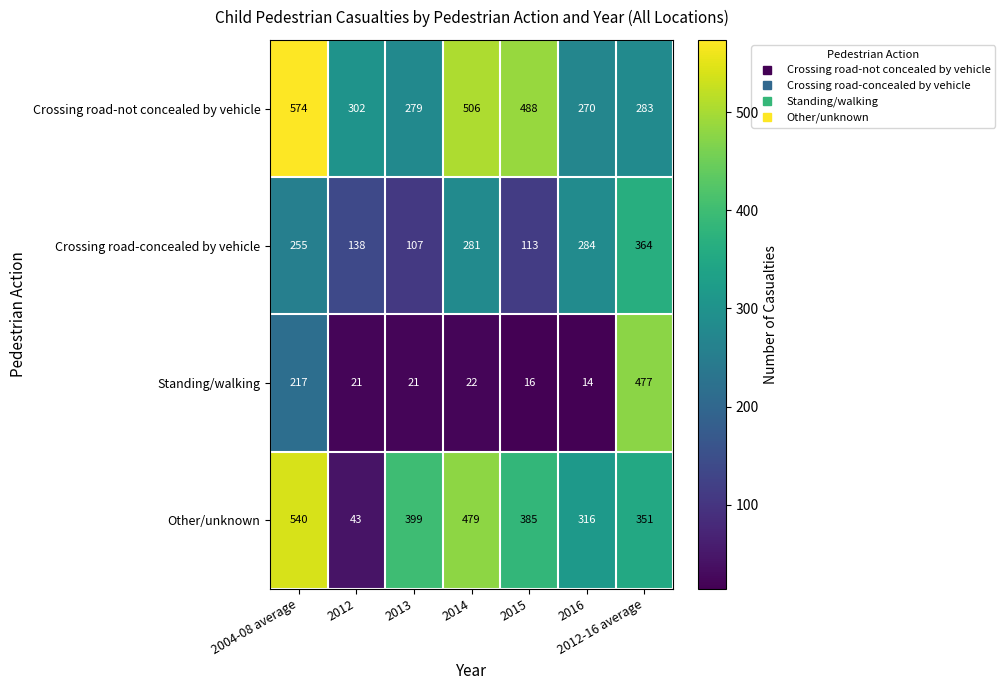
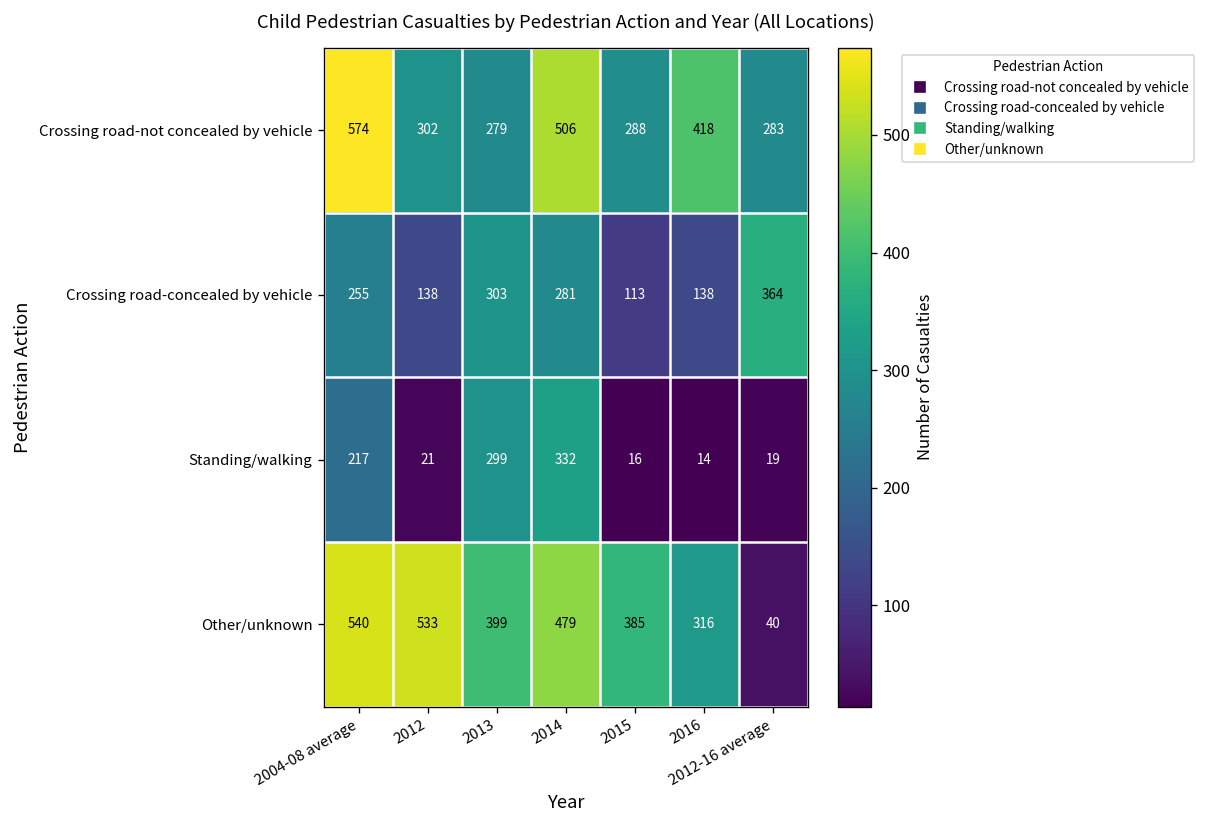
  {
    "Crossing road-not concealed by vehicle": {
      "2004-08 average": 574,
      "2012": 302,
      "2013": 279,
      "2014": 506,
-     "2015": 488,
-     "2016": 270,
+     "2015": 288,
+     "2016": 418,
      "2012-16 average": 283
    },
    "Crossing road-concealed by vehicle": {
      "2004-08 average": 255,
      "2012": 138,
-     "2013": 107,
+     "2013": 303,
      "2014": 281,
      "2015": 113,
-     "2016": 284,
+     "2016": 138,
      "2012-16 average": 364
    },
    "Standing/walking": {
      "2004-08 average": 217,
      "2012": 21,
-     "2013": 21,
-     "2014": 22,
+     "2013": 299,
+     "2014": 332,
      "2015": 16,
      "2016": 14,
-     "2012-16 average": 477
+     "2012-16 average": 19
    },
    "Other/unknown": {
      "2004-08 average": 540,
-     "2012": 43,
+     "2012": 533,
      "2013": 399,
      "2014": 479,
      "2015": 385,
      "2016": 316,
-     "2012-16 average": 351
+     "2012-16 average": 40
    }
  }
